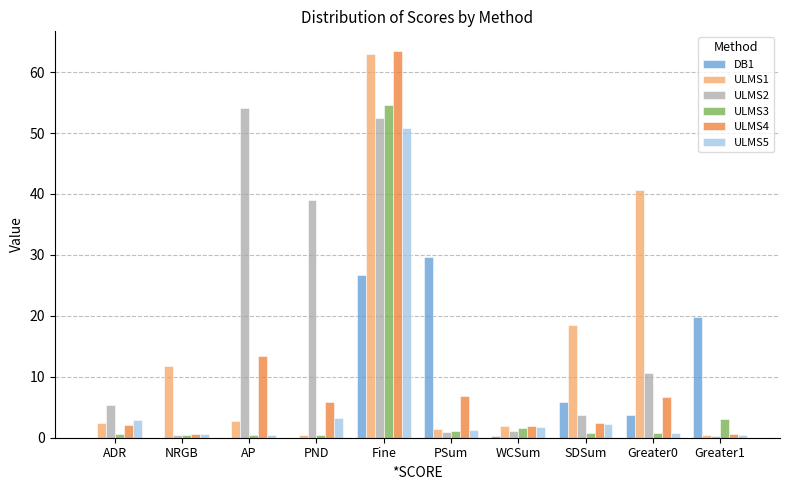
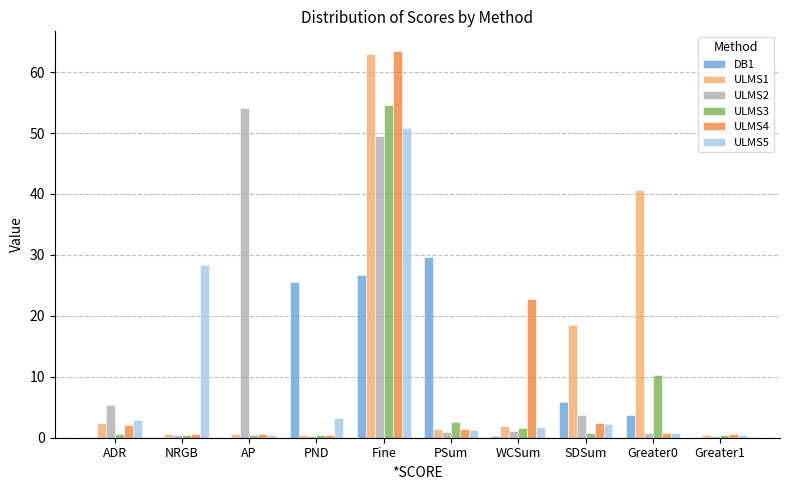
  {
    "DB1": {
-     "PND": 0,
+     "PND": 26,
      "Fine": 27,
      "PSum": 30,
      "SDSum": 6,
      "Greater0": 4,
-     "Greater1": 20
+     "Greater1": 0
    },
    "ULMS1": {
      "ADR": 2,
-     "NRGB": 12,
-     "AP": 3,
+     "NRGB": 1,
+     "AP": 1,
      "PND": 1,
      "Fine": 63,
      "PSum": 1,
      "WCSum": 2,
      "SDSum": 19,
      "Greater0": 41,
      "Greater1": 1
    },
    "ULMS2": {
      "ADR": 5,
      "NRGB": 0,
      "AP": 54,
-     "PND": 39,
-     "Fine": 52,
+     "PND": 0,
+     "Fine": 50,
      "PSum": 1,
      "WCSum": 1,
      "SDSum": 4,
-     "Greater0": 11
+     "Greater0": 1
    },
    "ULMS3": {
      "ADR": 1,
      "NRGB": 0,
      "AP": 0,
      "PND": 0,
      "Fine": 55,
-     "PSum": 1,
+     "PSum": 3,
      "WCSum": 2,
      "SDSum": 1,
-     "Greater0": 1,
-     "Greater1": 3
+     "Greater0": 10,
+     "Greater1": 0
    },
    "ULMS4": {
      "ADR": 2,
      "NRGB": 1,
-     "AP": 13,
-     "PND": 6,
+     "AP": 1,
+     "PND": 1,
      "Fine": 64,
-     "PSum": 7,
-     "WCSum": 2,
+     "PSum": 1,
+     "WCSum": 23,
      "SDSum": 2,
-     "Greater0": 7,
+     "Greater0": 1,
      "Greater1": 1
    },
    "ULMS5": {
      "ADR": 3,
-     "NRGB": 1,
+     "NRGB": 28,
      "AP": 0,
      "PND": 3,
      "Fine": 51,
      "PSum": 1,
      "WCSum": 2,
      "SDSum": 2,
      "Greater0": 1,
      "Greater1": 1
    }
  }
